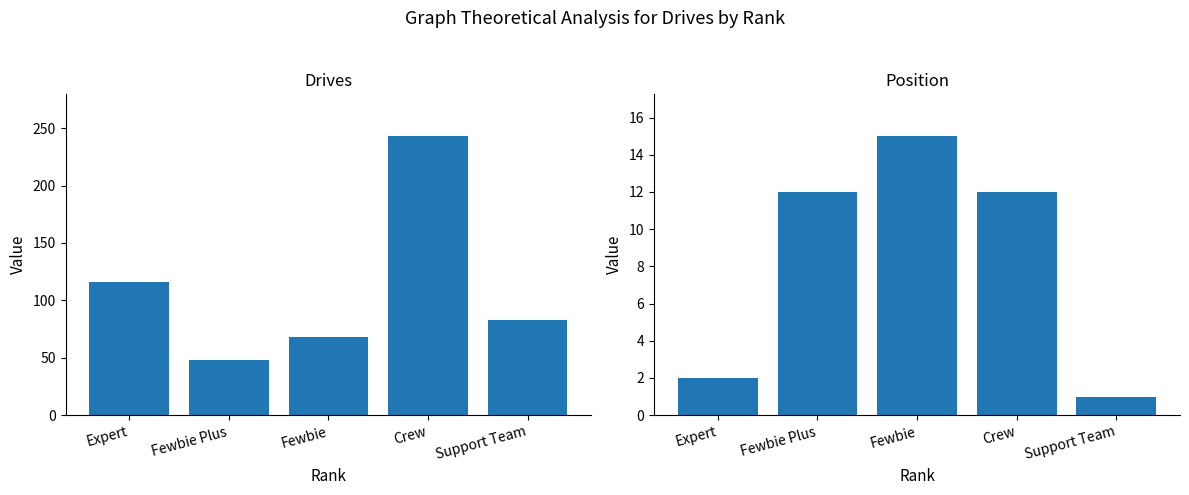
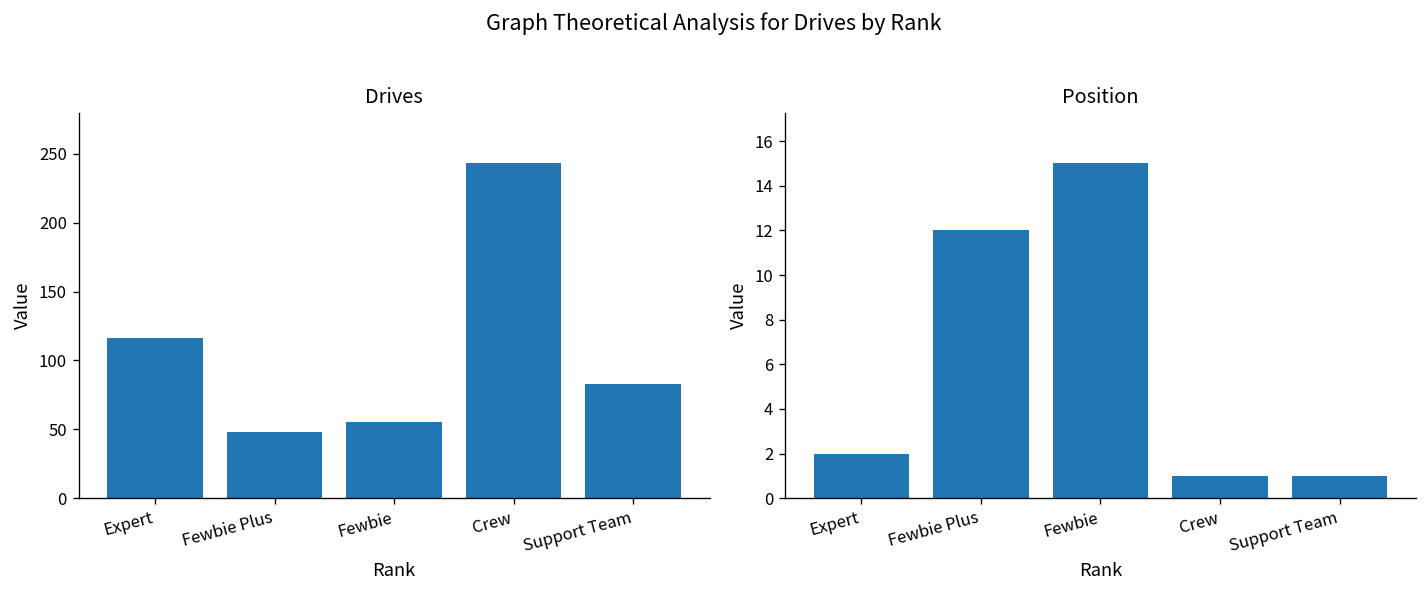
  {
    "Drives": {
      "Expert": 116,
      "Fewbie Plus": 48,
-     "Fewbie": 68,
+     "Fewbie": 55,
      "Crew": 243,
      "Support Team": 83
    },
    "Position": {
      "Expert": 2,
      "Fewbie Plus": 12,
      "Fewbie": 15,
-     "Crew": 12,
+     "Crew": 1,
      "Support Team": 1
    }
  }
